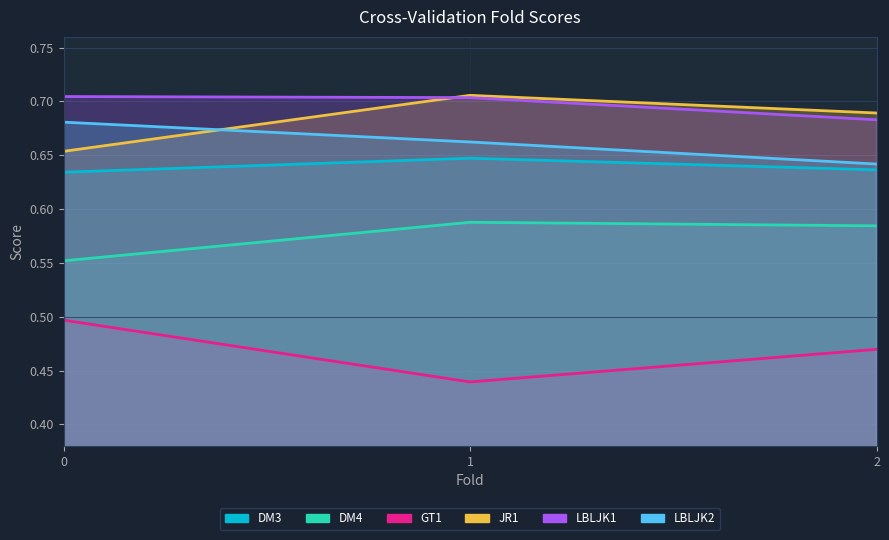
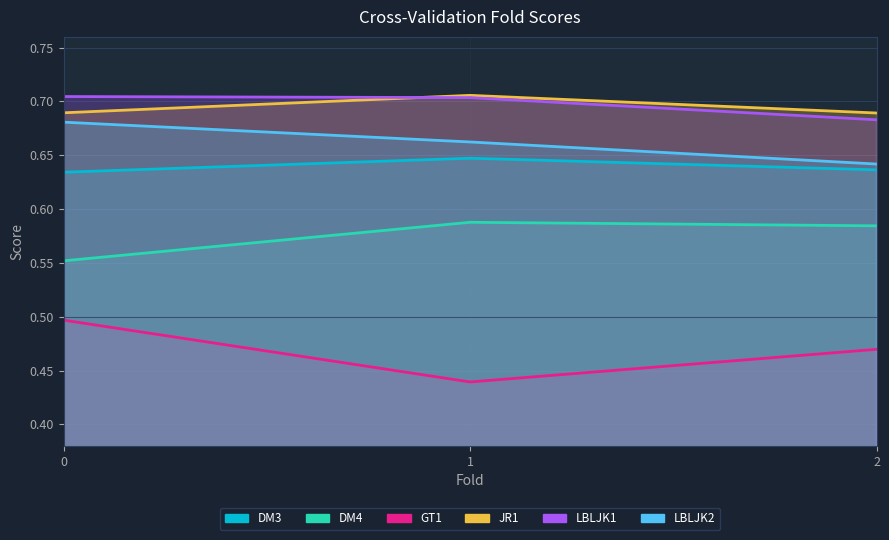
  {
    "JR1": {
-     "0": 0.654,
+     "0": 0.689,
      "2": 0.689
    }
  }
